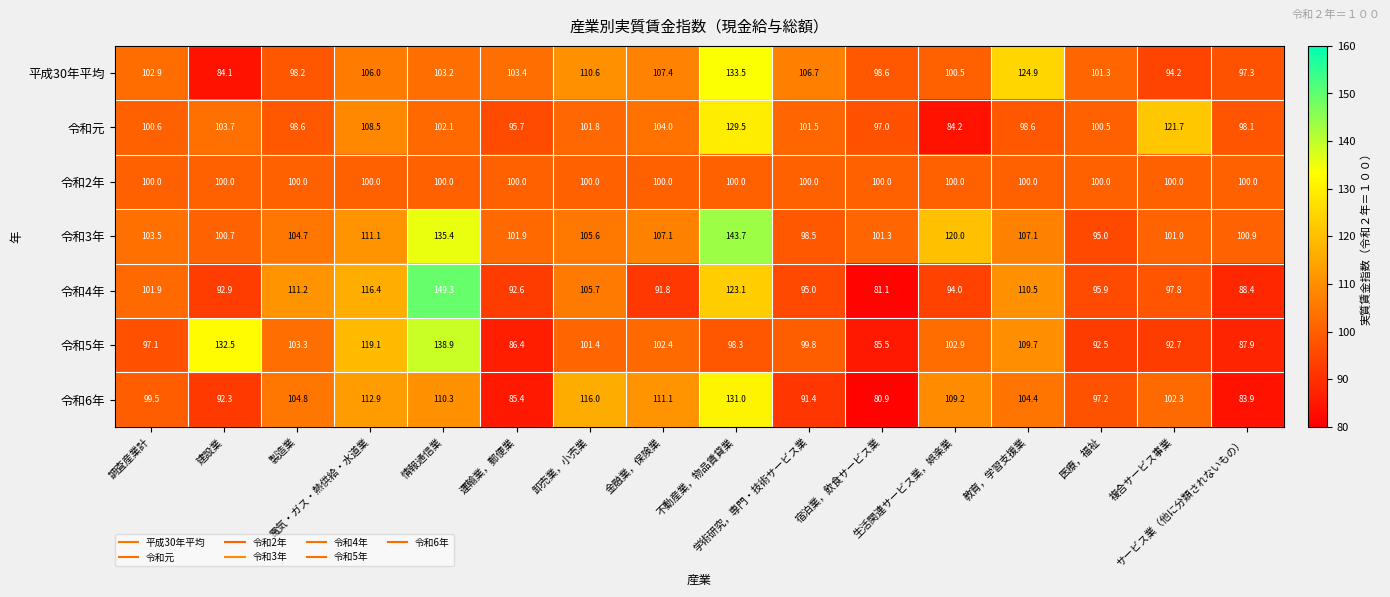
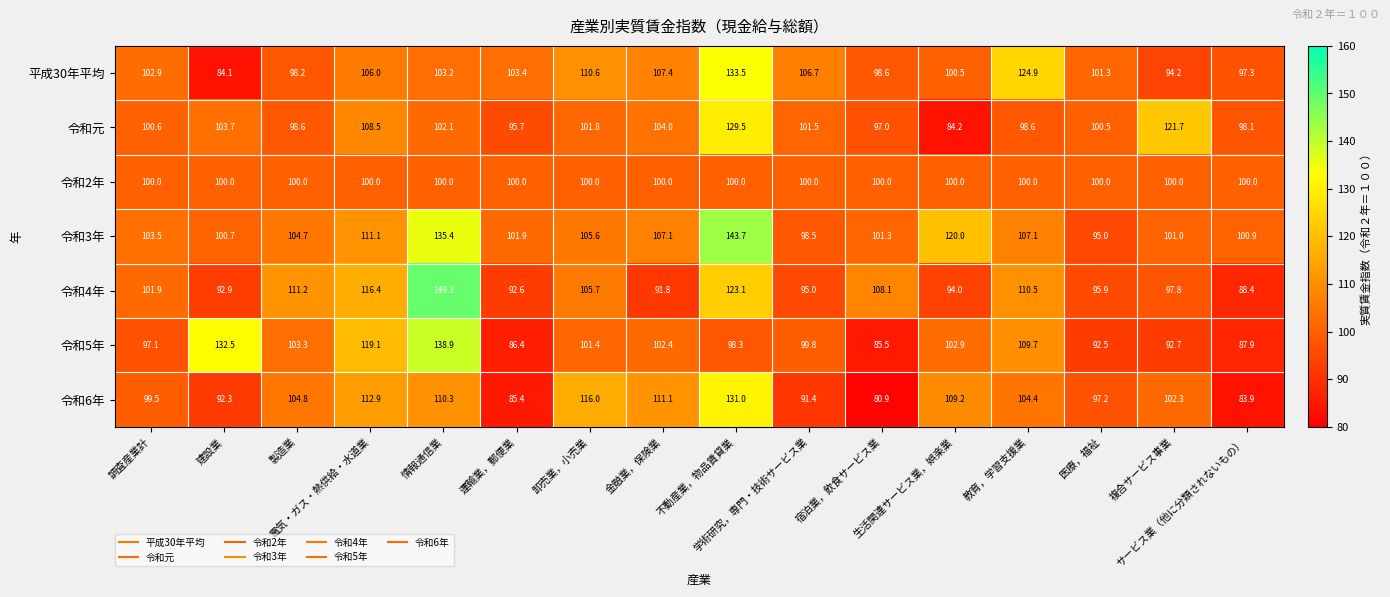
  {
    "平成30年平均": {
      "調査産業計": 102.9,
      "建設業": 84.1,
      "製造業": 98.2,
      "電気・ガス・熱供給・水道業": 106.0,
      "情報通信業": 103.2,
      "運輸業，郵便業": 103.4,
      "卸売業，小売業": 110.6,
      "金融業，保険業": 107.4,
      "不動産業，物品賃貸業": 133.5,
      "学術研究，専門・技術サービス業": 106.7,
      "宿泊業，飲食サービス業": 98.6,
      "生活関連サービス業，娯楽業": 100.5,
      "教育，学習支援業": 124.9,
      "医療，福祉": 101.3,
      "複合サービス事業": 94.2,
      "サービス業（他に分類されないもの）": 97.3
    },
    "令和元": {
      "調査産業計": 100.6,
      "建設業": 103.7,
      "製造業": 98.6,
      "電気・ガス・熱供給・水道業": 108.5,
      "情報通信業": 102.1,
      "運輸業，郵便業": 95.7,
      "卸売業，小売業": 101.8,
      "金融業，保険業": 104.0,
      "不動産業，物品賃貸業": 129.5,
      "学術研究，専門・技術サービス業": 101.5,
      "宿泊業，飲食サービス業": 97.0,
      "生活関連サービス業，娯楽業": 84.2,
      "教育，学習支援業": 98.6,
      "医療，福祉": 100.5,
      "複合サービス事業": 121.7,
      "サービス業（他に分類されないもの）": 98.1
    },
    "令和2年": {
      "調査産業計": 100.0,
      "建設業": 100.0,
      "製造業": 100.0,
      "電気・ガス・熱供給・水道業": 100.0,
      "情報通信業": 100.0,
      "運輸業，郵便業": 100.0,
      "卸売業，小売業": 100.0,
      "金融業，保険業": 100.0,
      "不動産業，物品賃貸業": 100.0,
      "学術研究，専門・技術サービス業": 100.0,
      "宿泊業，飲食サービス業": 100.0,
      "生活関連サービス業，娯楽業": 100.0,
      "教育，学習支援業": 100.0,
      "医療，福祉": 100.0,
      "複合サービス事業": 100.0,
      "サービス業（他に分類されないもの）": 100.0
    },
    "令和3年": {
      "調査産業計": 103.5,
      "建設業": 100.7,
      "製造業": 104.7,
      "電気・ガス・熱供給・水道業": 111.1,
      "情報通信業": 135.4,
      "運輸業，郵便業": 101.9,
      "卸売業，小売業": 105.6,
      "金融業，保険業": 107.1,
      "不動産業，物品賃貸業": 143.7,
      "学術研究，専門・技術サービス業": 98.5,
      "宿泊業，飲食サービス業": 101.3,
      "生活関連サービス業，娯楽業": 120.0,
      "教育，学習支援業": 107.1,
      "医療，福祉": 95.0,
      "複合サービス事業": 101.0,
      "サービス業（他に分類されないもの）": 100.9
    },
    "令和4年": {
      "調査産業計": 101.9,
      "建設業": 92.9,
      "製造業": 111.2,
      "電気・ガス・熱供給・水道業": 116.4,
      "情報通信業": 149.3,
      "運輸業，郵便業": 92.6,
      "卸売業，小売業": 105.7,
      "金融業，保険業": 91.8,
      "不動産業，物品賃貸業": 123.1,
      "学術研究，専門・技術サービス業": 95.0,
-     "宿泊業，飲食サービス業": 81.1,
+     "宿泊業，飲食サービス業": 108.1,
      "生活関連サービス業，娯楽業": 94.0,
      "教育，学習支援業": 110.5,
      "医療，福祉": 95.9,
      "複合サービス事業": 97.8,
      "サービス業（他に分類されないもの）": 88.4
    },
    "令和5年": {
      "調査産業計": 97.1,
      "建設業": 132.5,
      "製造業": 103.3,
      "電気・ガス・熱供給・水道業": 119.1,
      "情報通信業": 138.9,
      "運輸業，郵便業": 86.4,
      "卸売業，小売業": 101.4,
      "金融業，保険業": 102.4,
      "不動産業，物品賃貸業": 98.3,
      "学術研究，専門・技術サービス業": 99.8,
      "宿泊業，飲食サービス業": 85.5,
      "生活関連サービス業，娯楽業": 102.9,
      "教育，学習支援業": 109.7,
      "医療，福祉": 92.5,
      "複合サービス事業": 92.7,
      "サービス業（他に分類されないもの）": 87.9
    },
    "令和6年": {
      "調査産業計": 99.5,
      "建設業": 92.3,
      "製造業": 104.8,
      "電気・ガス・熱供給・水道業": 112.9,
      "情報通信業": 110.3,
      "運輸業，郵便業": 85.4,
      "卸売業，小売業": 116.0,
      "金融業，保険業": 111.1,
      "不動産業，物品賃貸業": 131.0,
      "学術研究，専門・技術サービス業": 91.4,
      "宿泊業，飲食サービス業": 80.9,
      "生活関連サービス業，娯楽業": 109.2,
      "教育，学習支援業": 104.4,
      "医療，福祉": 97.2,
      "複合サービス事業": 102.3,
      "サービス業（他に分類されないもの）": 83.9
    }
  }
